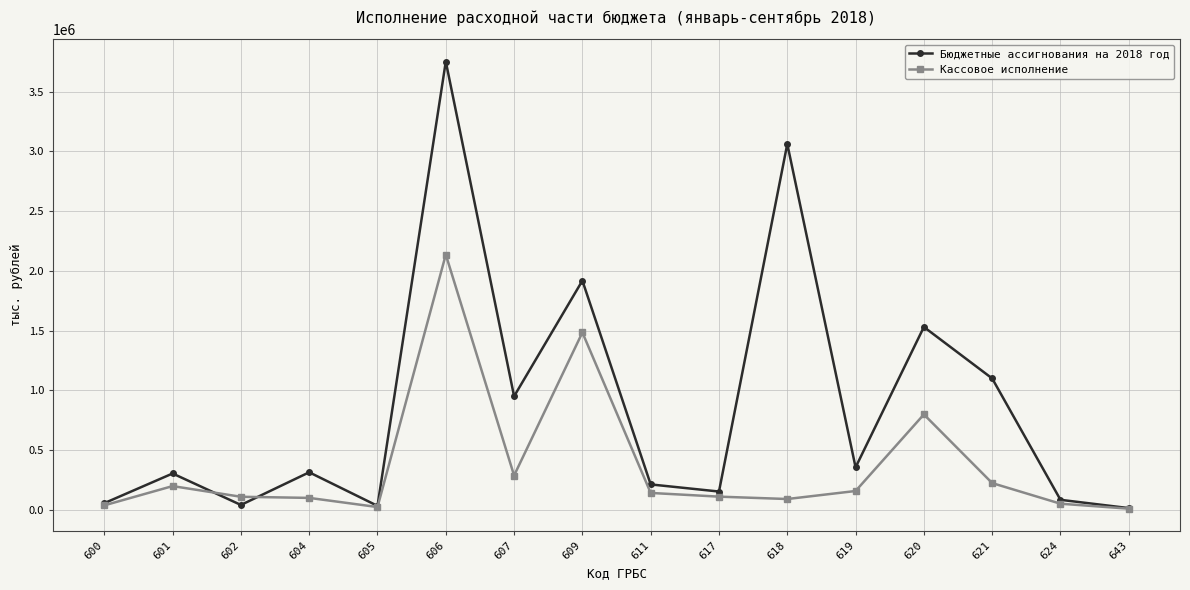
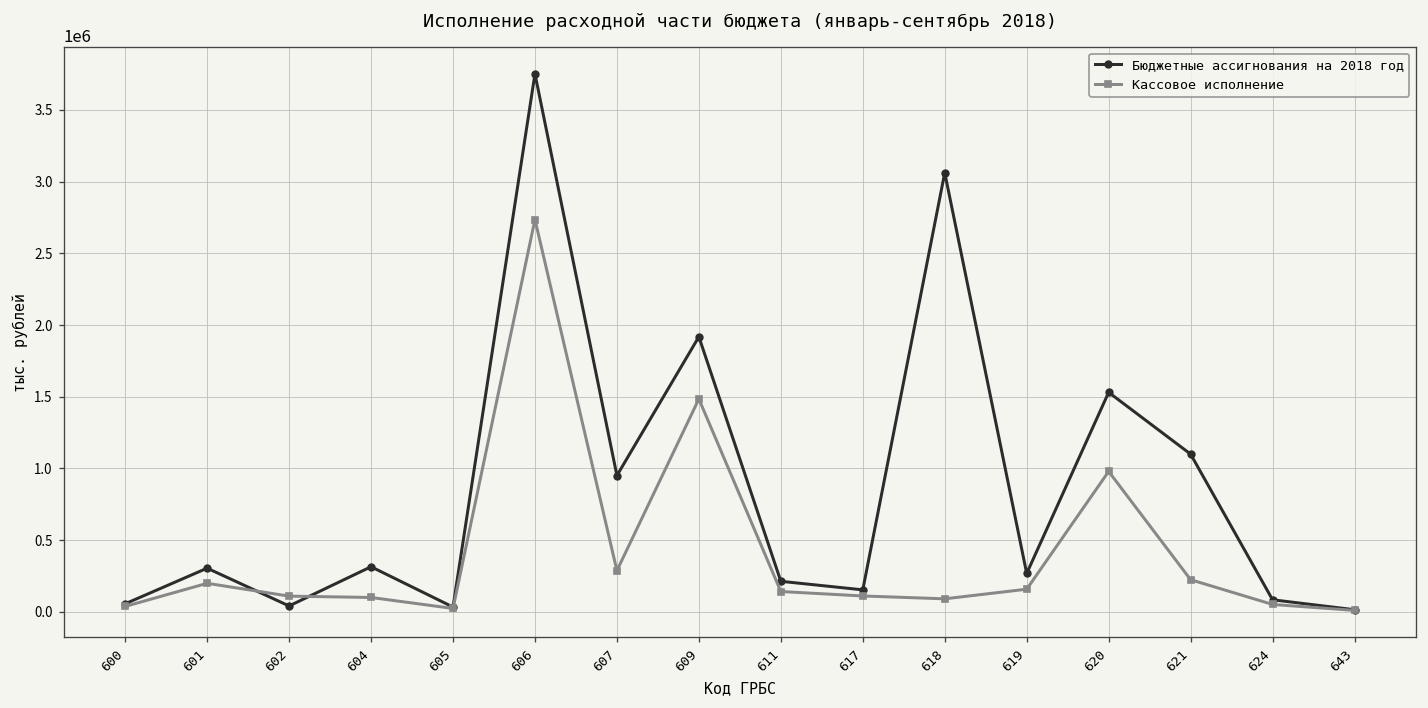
  {
    "Бюджетные ассигнования на 2018 год": {
      "601": 300000,
      "602": 40000,
      "604": 310000,
      "606": 3750000,
      "607": 950000,
      "609": 1920000,
      "611": 210000,
      "617": 150000,
      "618": 3060000,
-     "619": 360000,
+     "619": 270000,
      "620": 1530000,
      "621": 1100000,
      "624": 80000
    },
    "Кассовое исполнение": {
      "601": 200000,
      "602": 110000,
      "604": 100000,
-     "606": 2140000,
+     "606": 2740000,
      "607": 290000,
      "609": 1480000,
      "611": 140000,
      "617": 110000,
      "618": 90000,
      "619": 160000,
-     "620": 800000,
+     "620": 980000,
      "621": 220000,
      "624": 50000
    }
  }
